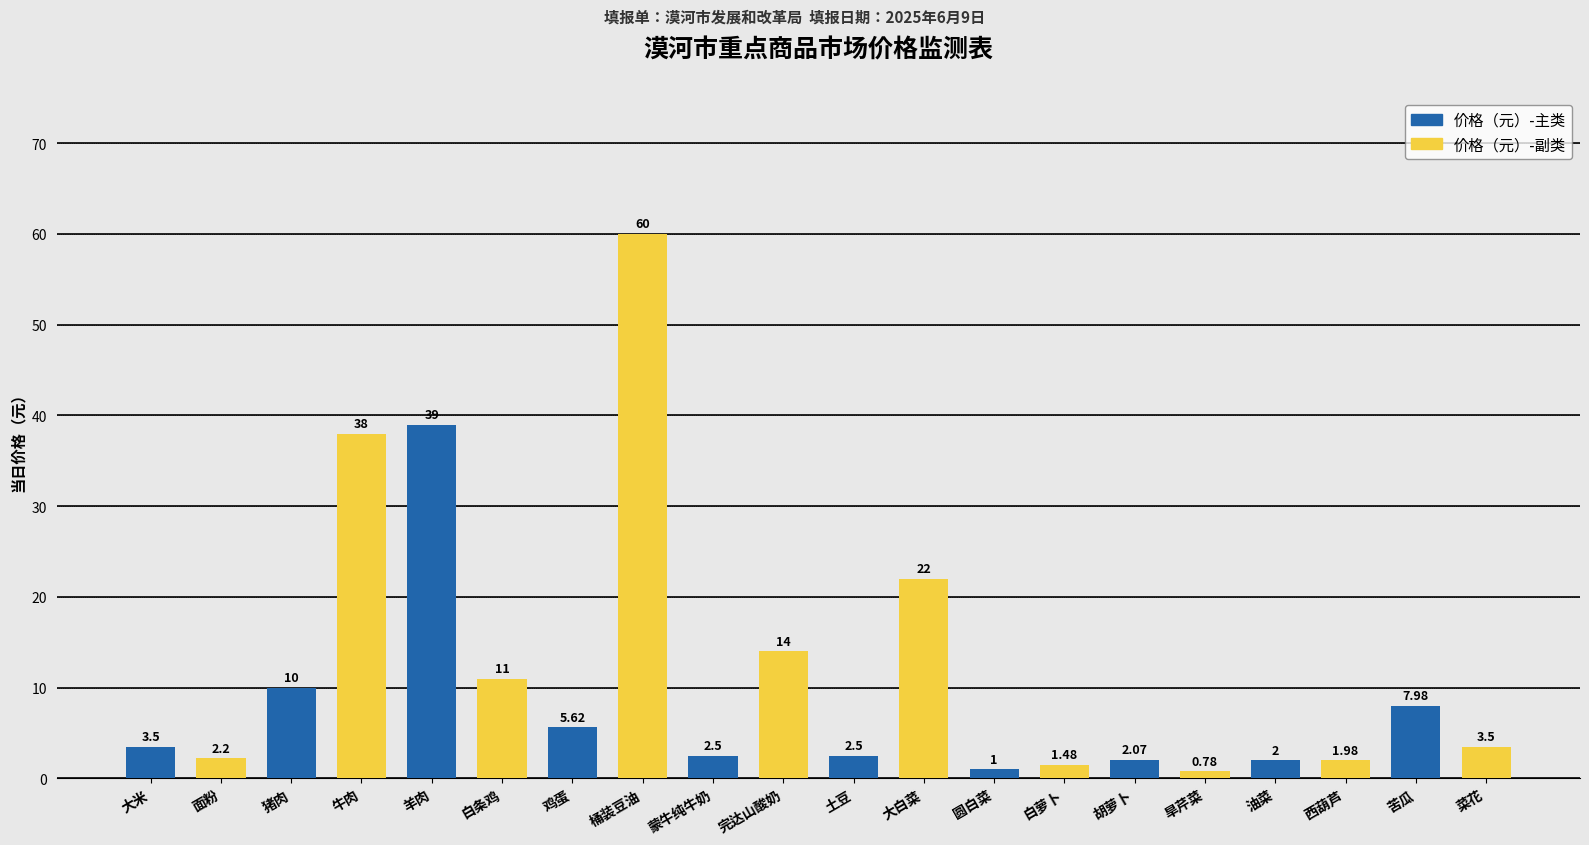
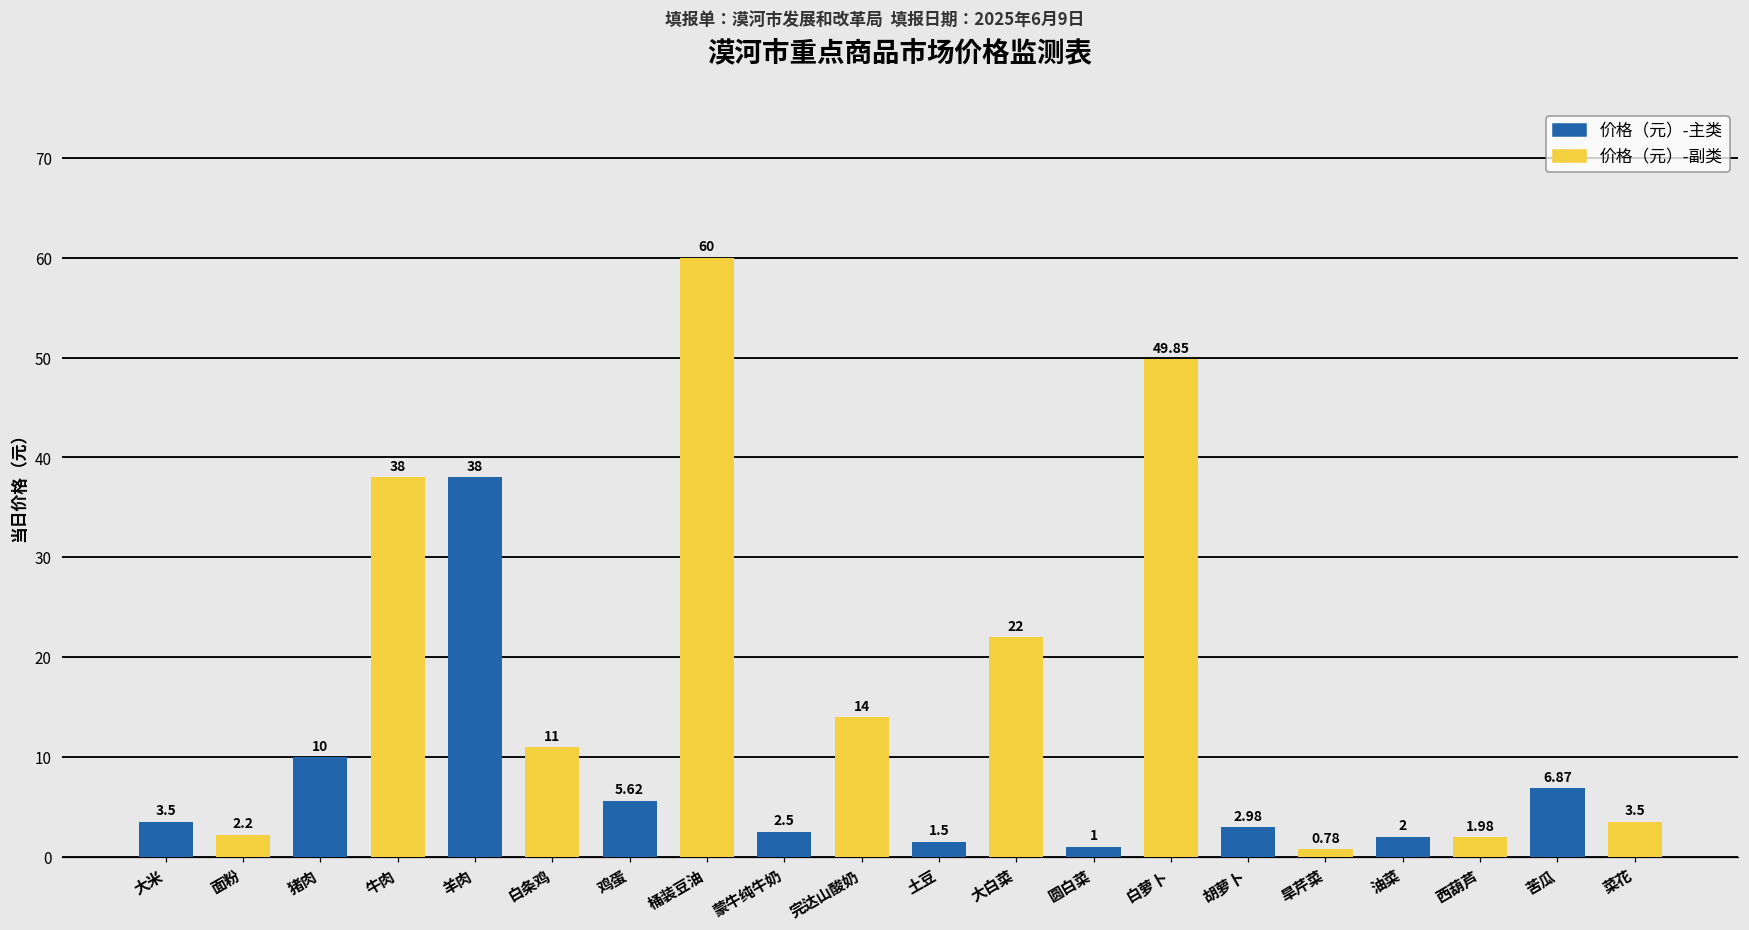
  {
    "价格（元）-主类": {
      "大米": 3.5,
      "猪肉": 10,
-     "羊肉": 39,
+     "羊肉": 38,
      "鸡蛋": 5.62,
      "蒙牛纯牛奶": 2.5,
-     "土豆": 2.5,
+     "土豆": 1.5,
      "圆白菜": 1,
-     "胡萝卜": 2.07,
+     "胡萝卜": 2.98,
      "油菜": 2,
-     "苦瓜": 7.98
+     "苦瓜": 6.87
    },
    "价格（元）-副类": {
      "面粉": 2.2,
      "牛肉": 38,
      "白条鸡": 11,
      "桶装豆油": 60,
      "完达山酸奶": 14,
      "大白菜": 22,
-     "白萝卜": 1.48,
+     "白萝卜": 49.85,
      "旱芹菜": 0.78,
      "西葫芦": 1.98,
      "菜花": 3.5
    }
  }
